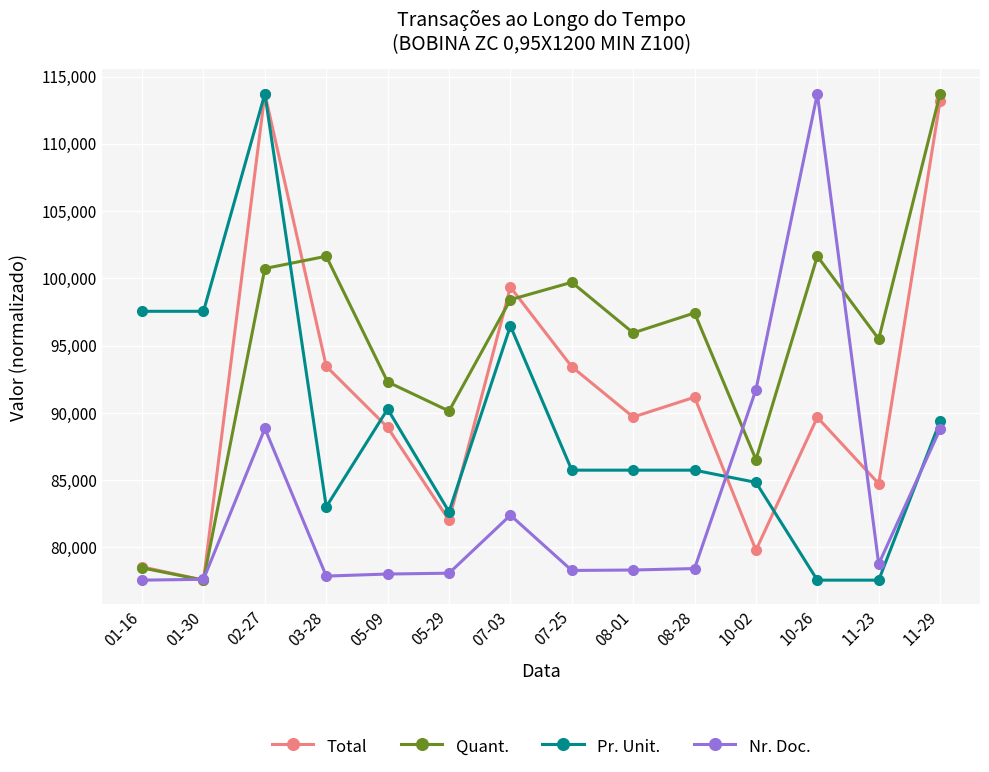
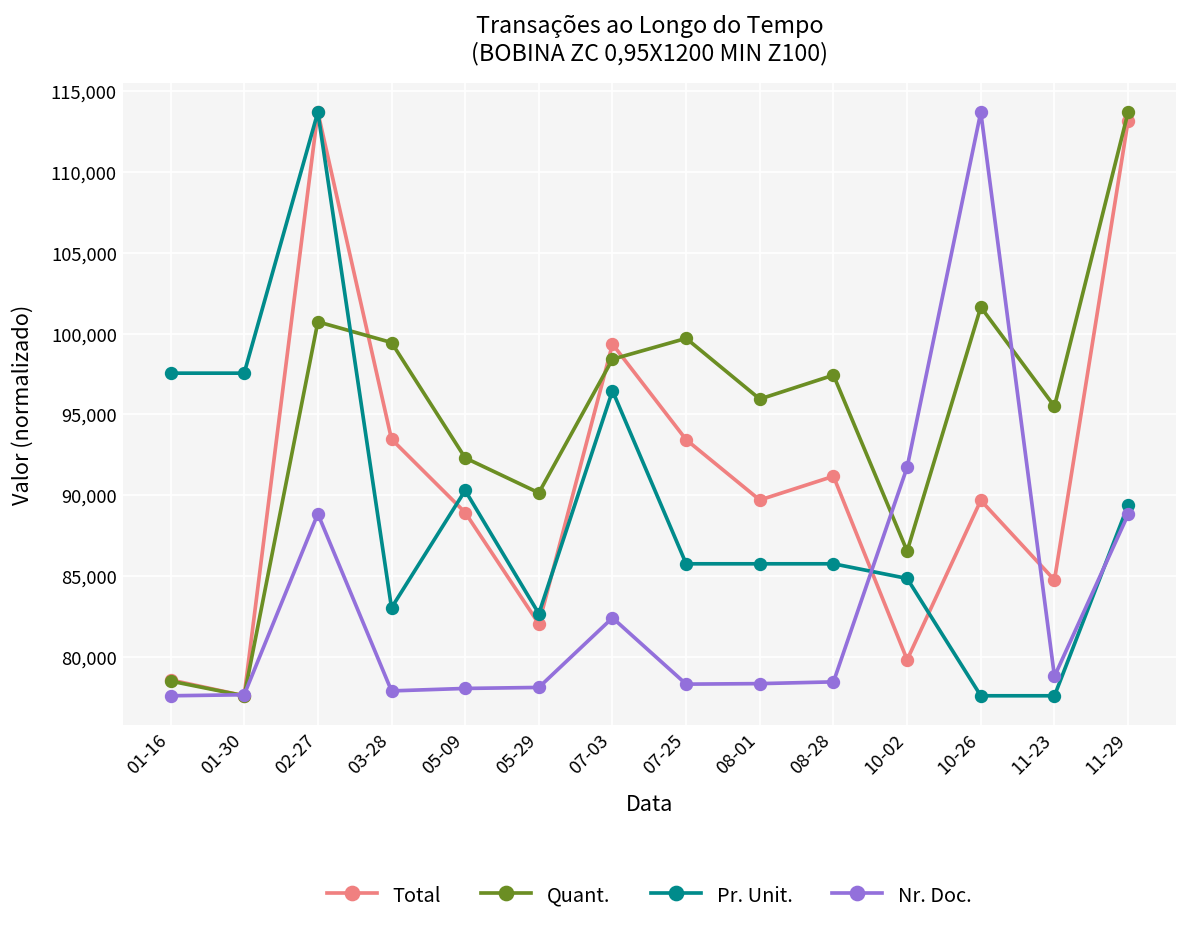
  {
    "Total": {
      "03-28": "93,500",
      "05-09": "88,900",
      "05-29": "82,000",
      "07-03": "99,300",
      "07-25": "93,400",
      "08-01": "89,700",
      "08-28": "91,200",
      "10-02": "79,800",
      "10-26": "89,700",
      "11-23": "84,700",
      "11-29": "113,200"
    },
    "Quant.": {
      "02-27": "100,700",
-     "03-28": "101,600",
+     "03-28": "99,400",
      "05-09": "92,300",
      "05-29": "90,100",
      "07-03": "98,400",
      "07-25": "99,700",
      "08-01": "95,900",
      "08-28": "97,400",
      "10-02": "86,500",
      "10-26": "101,600",
      "11-23": "95,500",
      "11-29": "113,700"
    },
    "Pr. Unit.": {
      "01-16": "97,600",
      "01-30": "97,600",
      "03-28": "83,000",
      "05-09": "90,300",
      "05-29": "82,700",
      "07-03": "96,500",
      "07-25": "85,700",
      "08-01": "85,700",
      "08-28": "85,700",
      "10-02": "84,800",
      "10-26": "77,600",
      "11-23": "77,600",
      "11-29": "89,400"
    },
    "Nr. Doc.": {
      "01-16": "77,600",
      "02-27": "88,800",
      "03-28": "77,900",
      "05-09": "78,000",
      "05-29": "78,100",
      "07-03": "82,400",
      "07-25": "78,300",
      "08-01": "78,300",
      "08-28": "78,400",
      "10-02": "91,700",
      "10-26": "113,700",
      "11-23": "78,800",
      "11-29": "88,800"
    }
  }
